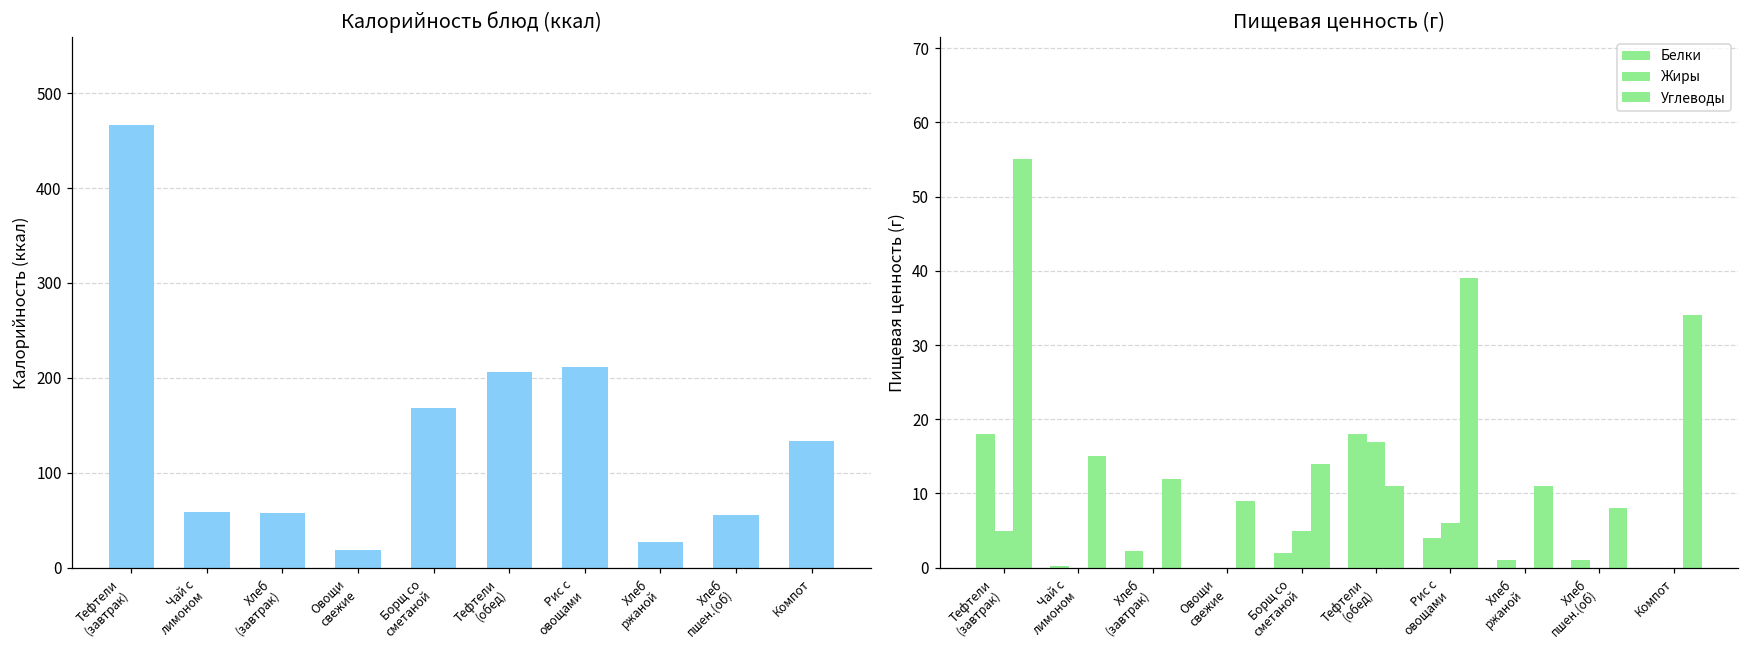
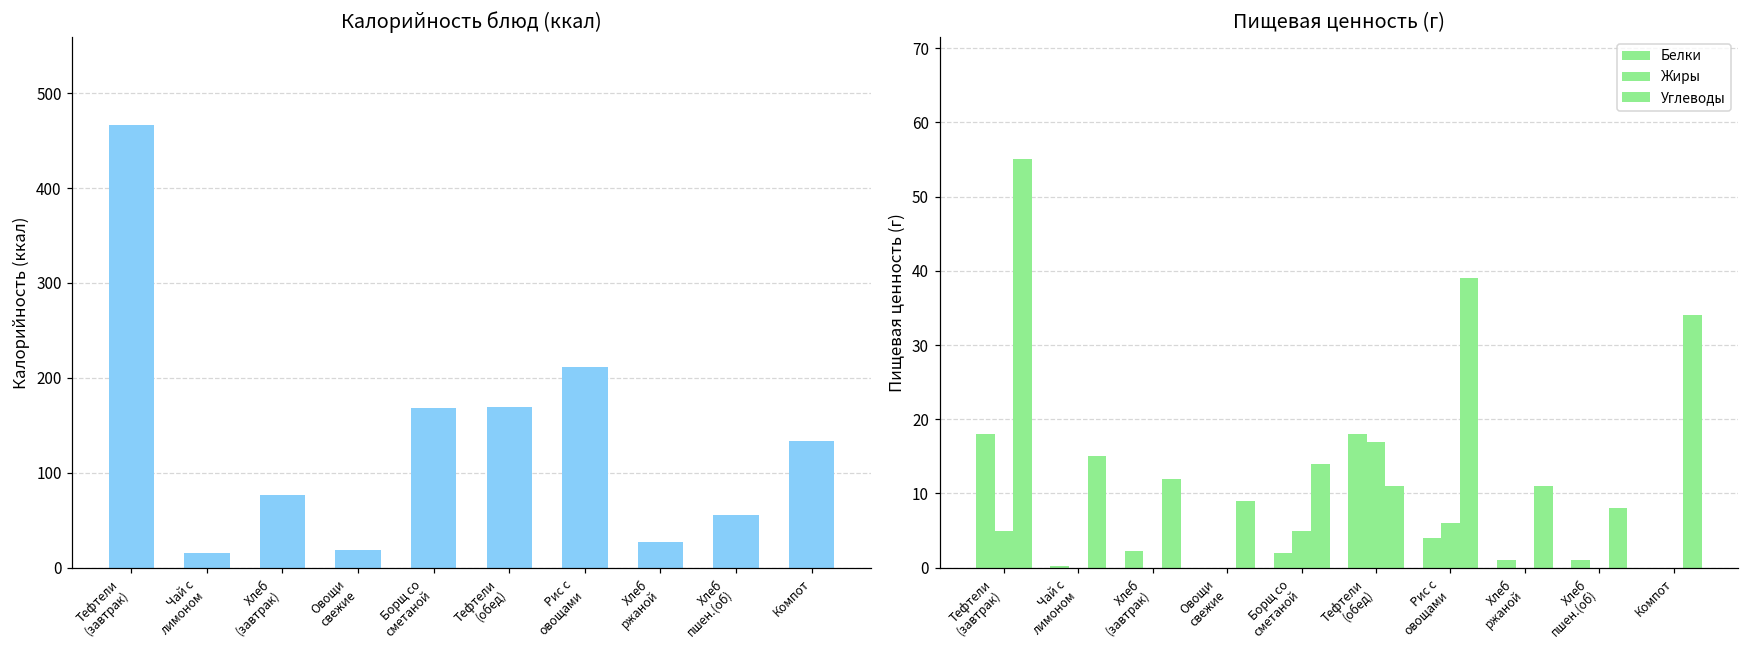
  {
    "Калорийность блюд (ккал)": {
      "Тефтели (завтрак)": 470,
-     "Чай с лимоном": 60,
-     "Хлеб (завтрак)": 60,
+     "Чай с лимоном": 20,
+     "Хлеб (завтрак)": 80,
      "Овощи свежие": 20,
      "Борщ со сметаной": 170,
-     "Тефтели (обед)": 210,
+     "Тефтели (обед)": 170,
      "Рис с овощами": 210,
      "Хлеб ржаной": 30,
      "Хлеб пшен.(об)": 60,
      "Компот": 130
    }
  }
